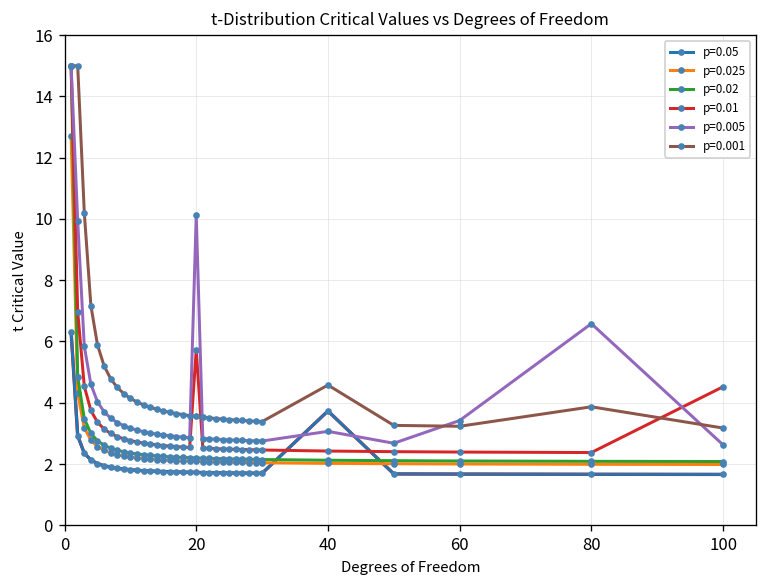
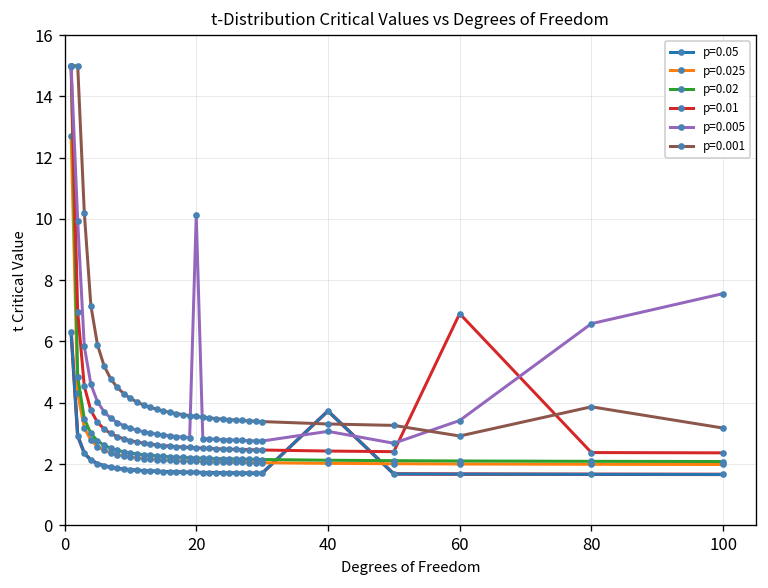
  {
    "p=0.05": {
      "20": 1.7,
      "40": 3.7,
      "60": 1.7,
      "80": 1.7,
      "100": 1.7
    },
    "p=0.025": {
      "20": 2.1,
      "40": 2.0,
      "60": 2.0
    },
    "p=0.02": {
      "20": 2.2,
      "40": 2.1,
      "60": 2.1
    },
    "p=0.01": {
-     "20": 5.7,
+     "20": 2.5,
      "40": 2.4,
-     "60": 2.4,
+     "60": 6.9,
      "80": 2.4,
-     "100": 4.5
+     "100": 2.4
    },
    "p=0.005": {
      "20": 10.1,
      "40": 3.1,
      "60": 3.4,
      "80": 6.6,
-     "100": 2.6
+     "100": 7.6
    },
    "p=0.001": {
      "20": 3.6,
-     "40": 4.6,
-     "60": 3.2,
+     "40": 3.3,
+     "60": 2.9,
      "80": 3.9,
      "100": 3.2
    }
  }
